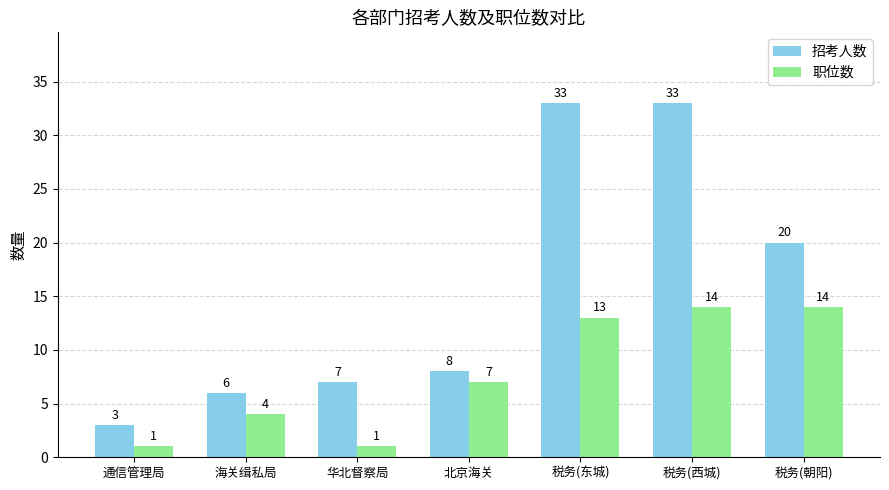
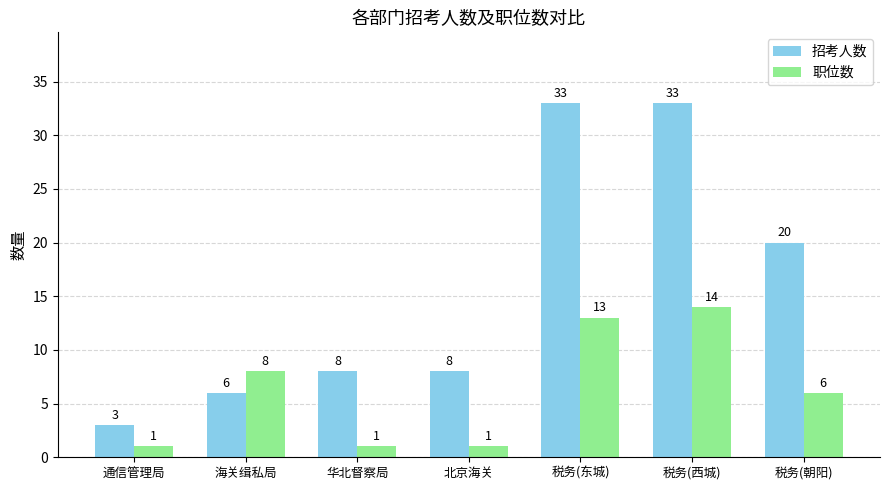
  {
    "招考人数": {
      "通信管理局": 3,
      "海关缉私局": 6,
-     "华北督察局": 7,
+     "华北督察局": 8,
      "北京海关": 8,
      "税务(东城)": 33,
      "税务(西城)": 33,
      "税务(朝阳)": 20
    },
    "职位数": {
      "通信管理局": 1,
-     "海关缉私局": 4,
+     "海关缉私局": 8,
      "华北督察局": 1,
-     "北京海关": 7,
+     "北京海关": 1,
      "税务(东城)": 13,
      "税务(西城)": 14,
-     "税务(朝阳)": 14
+     "税务(朝阳)": 6
    }
  }
